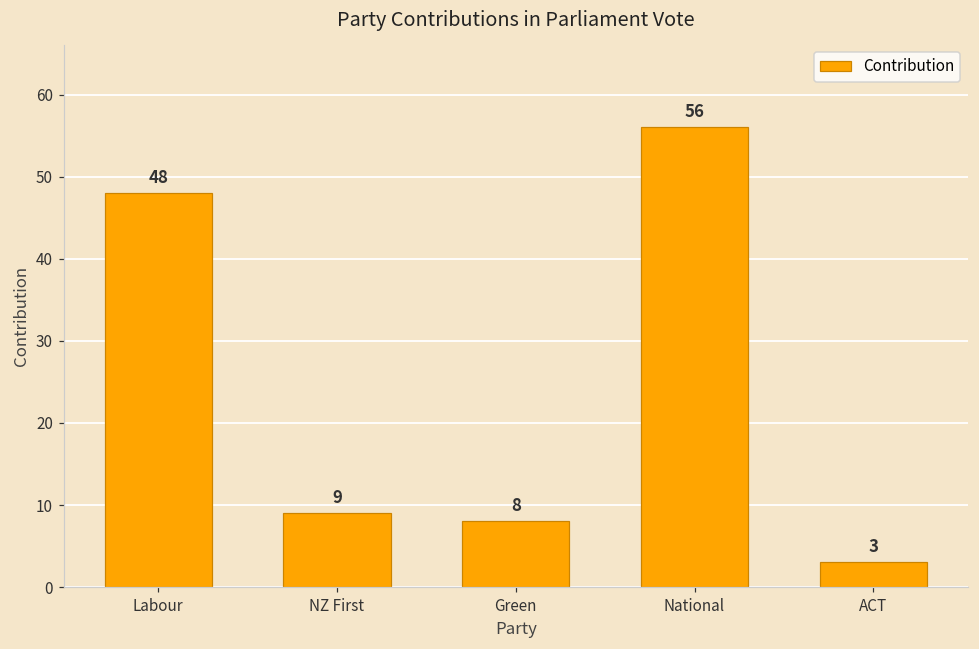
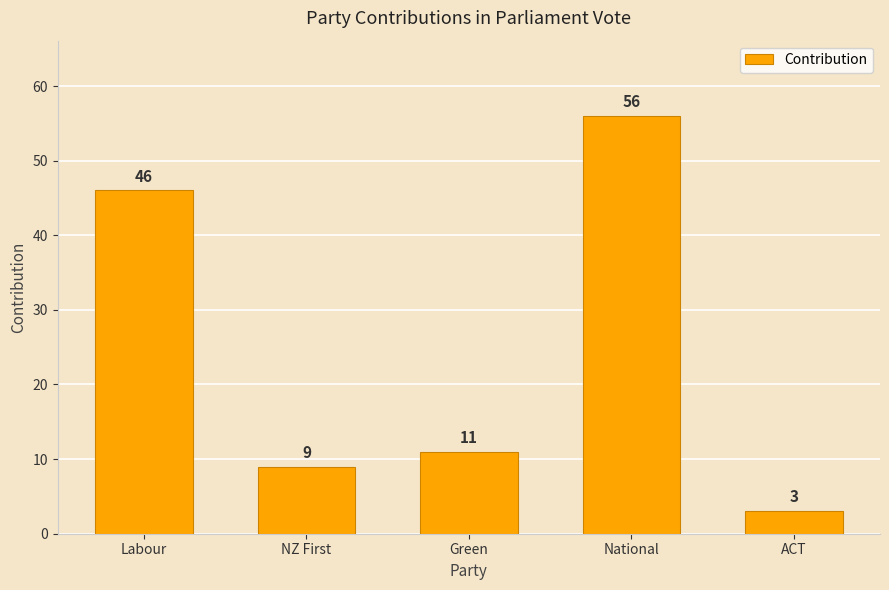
  {
-   "Labour": 48,
+   "Labour": 46,
    "NZ First": 9,
-   "Green": 8,
+   "Green": 11,
    "National": 56,
    "ACT": 3
  }
